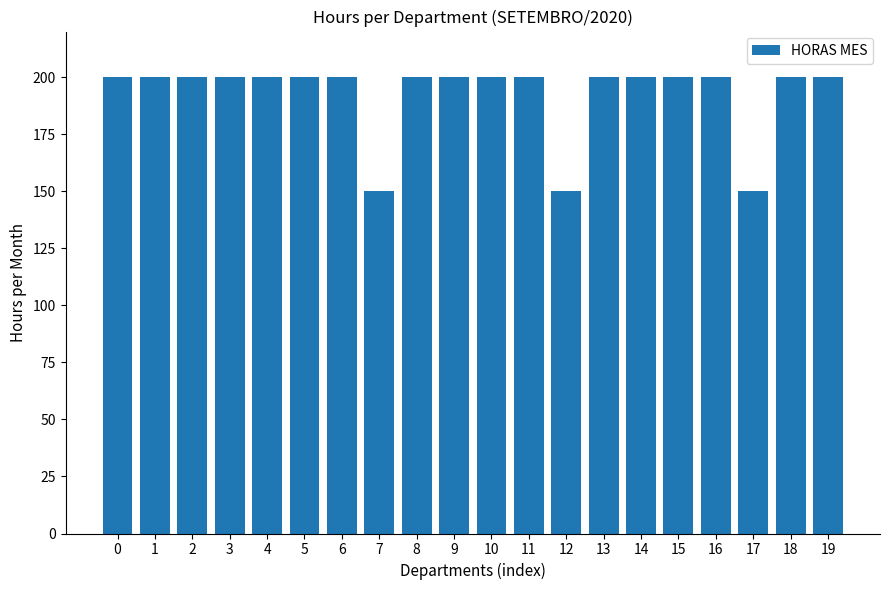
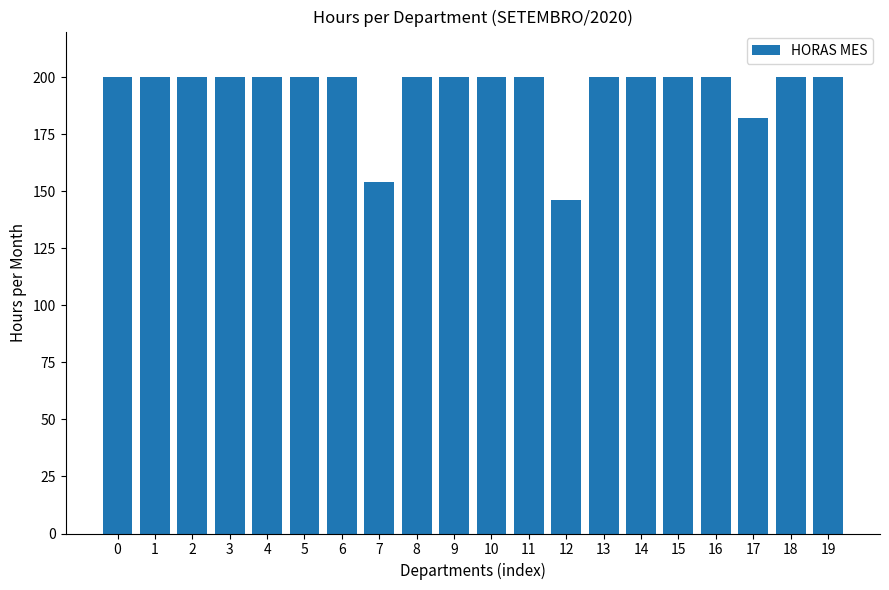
  {
    "0": 200,
    "1": 200,
    "2": 200,
    "3": 200,
    "4": 200,
    "5": 200,
    "6": 200,
-   "7": 150,
+   "7": 154,
    "8": 200,
    "9": 200,
    "10": 200,
    "11": 200,
-   "12": 150,
+   "12": 146,
    "13": 200,
    "14": 200,
    "15": 200,
    "16": 200,
-   "17": 150,
+   "17": 182,
    "18": 200,
    "19": 200
  }
